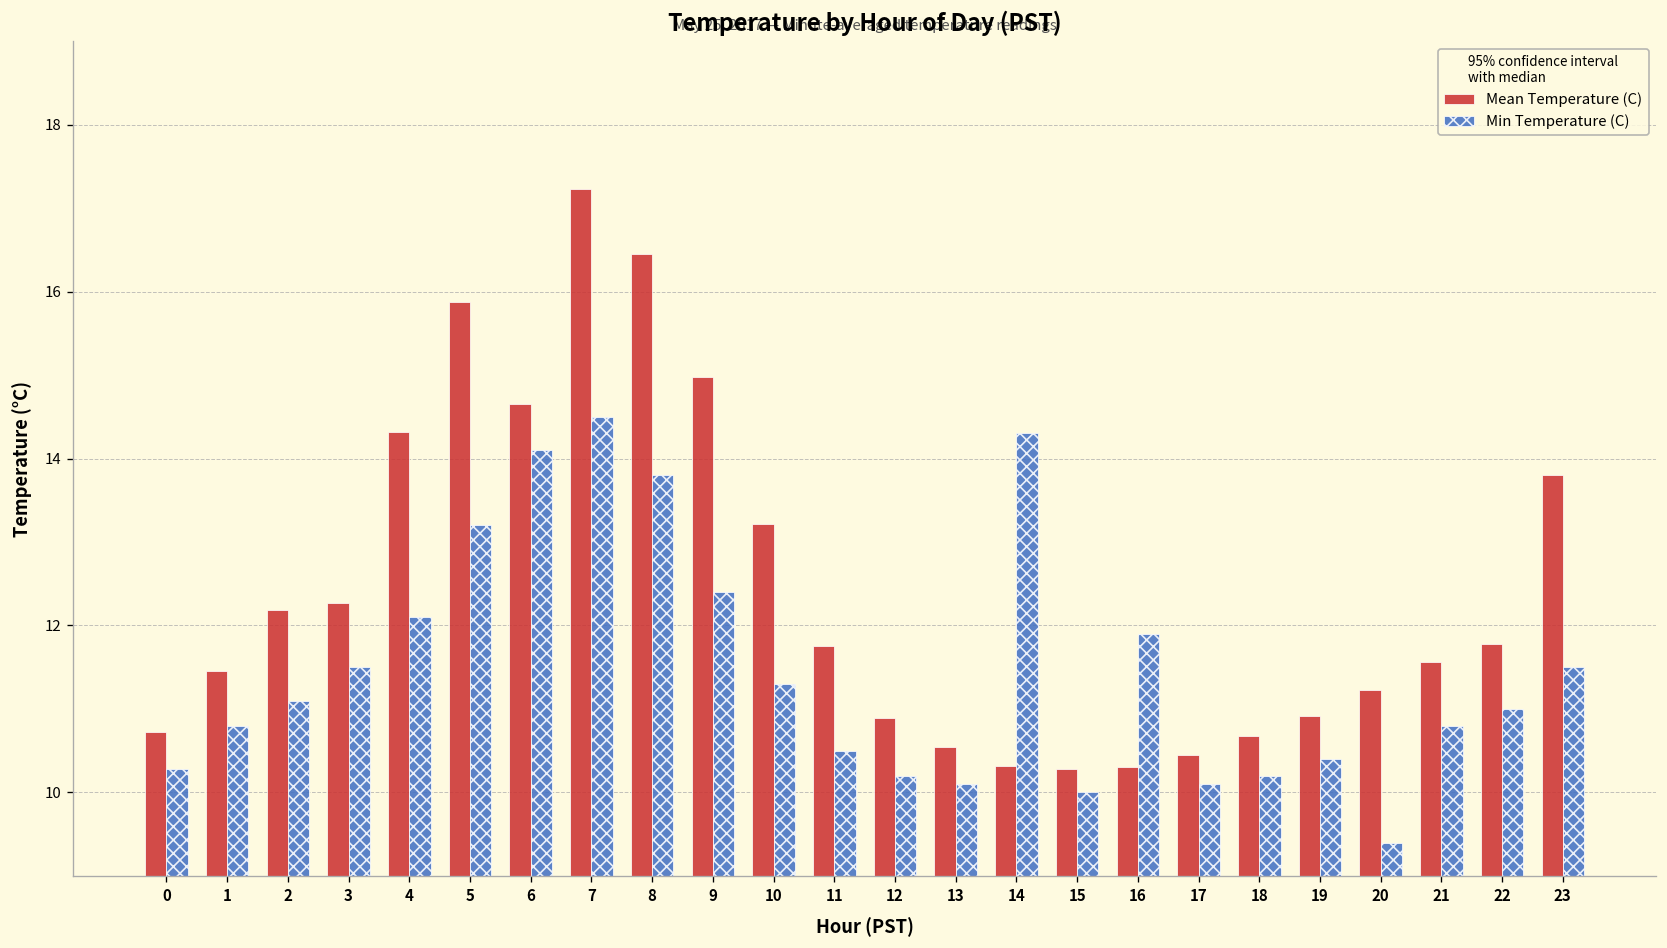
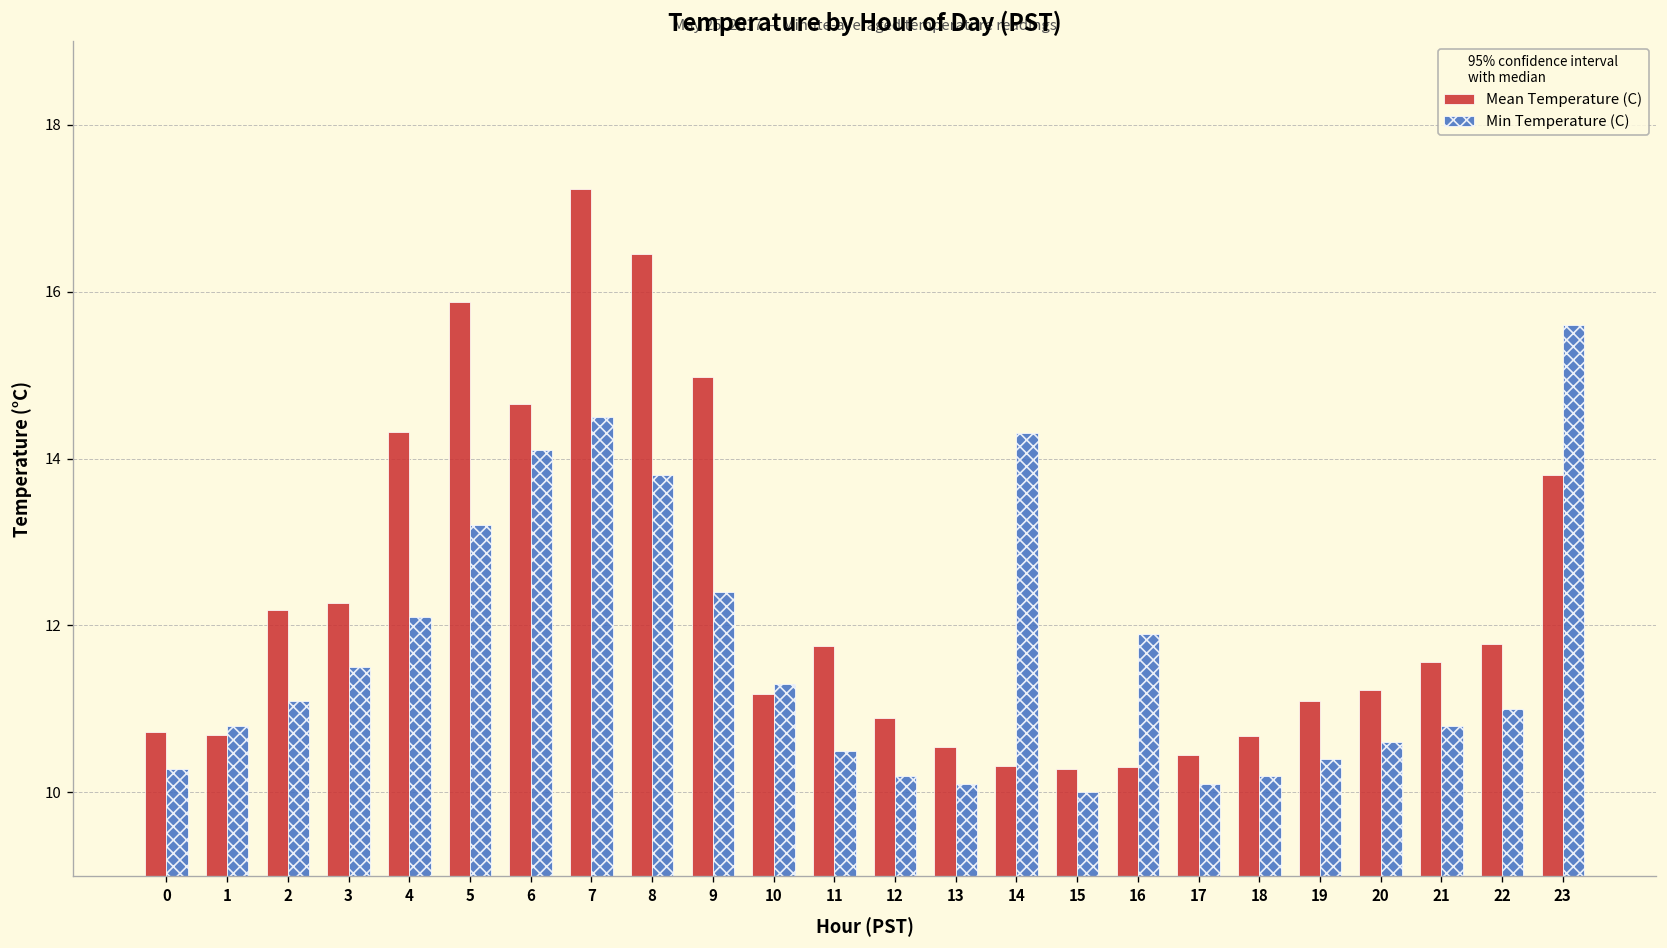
  {
    "Mean Temperature (C)": {
      "0": 10.7,
-     "1": 11.5,
+     "1": 10.7,
      "2": 12.2,
      "3": 12.3,
      "4": 14.3,
      "5": 15.9,
      "6": 14.7,
      "7": 17.2,
      "8": 16.5,
      "9": 15.0,
-     "10": 13.2,
+     "10": 11.2,
      "11": 11.8,
      "12": 10.9,
      "13": 10.5,
      "14": 10.3,
      "15": 10.3,
      "16": 10.3,
      "17": 10.5,
      "18": 10.7,
-     "19": 10.9,
+     "19": 11.1,
      "20": 11.2,
      "21": 11.6,
      "22": 11.8,
      "23": 13.8
    },
    "Min Temperature (C)": {
      "0": 10.3,
      "1": 10.8,
      "2": 11.1,
      "3": 11.5,
      "4": 12.1,
      "5": 13.2,
      "6": 14.1,
      "7": 14.5,
      "8": 13.8,
      "9": 12.4,
      "10": 11.3,
      "11": 10.5,
      "12": 10.2,
      "13": 10.1,
      "14": 14.3,
      "15": 10.0,
      "16": 11.9,
      "17": 10.1,
      "18": 10.2,
      "19": 10.4,
-     "20": 9.4,
+     "20": 10.6,
      "21": 10.8,
      "22": 11.0,
-     "23": 11.5
+     "23": 15.6
    }
  }
